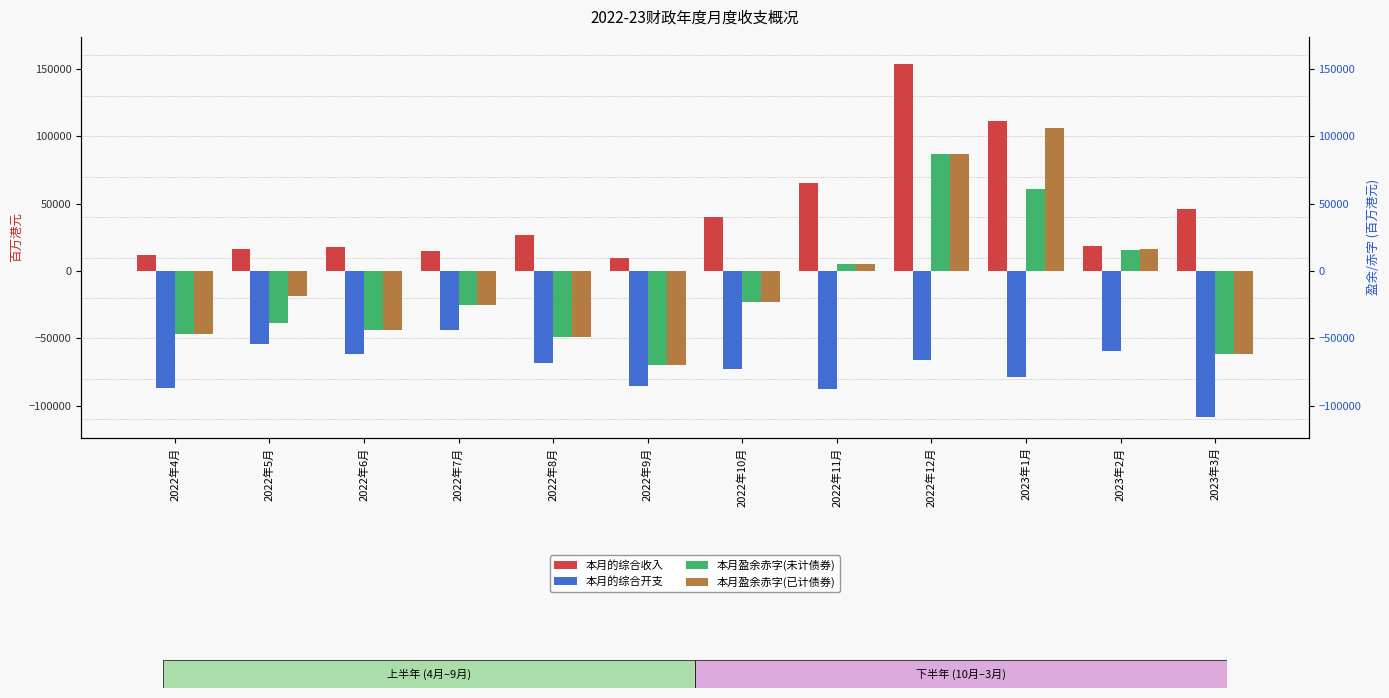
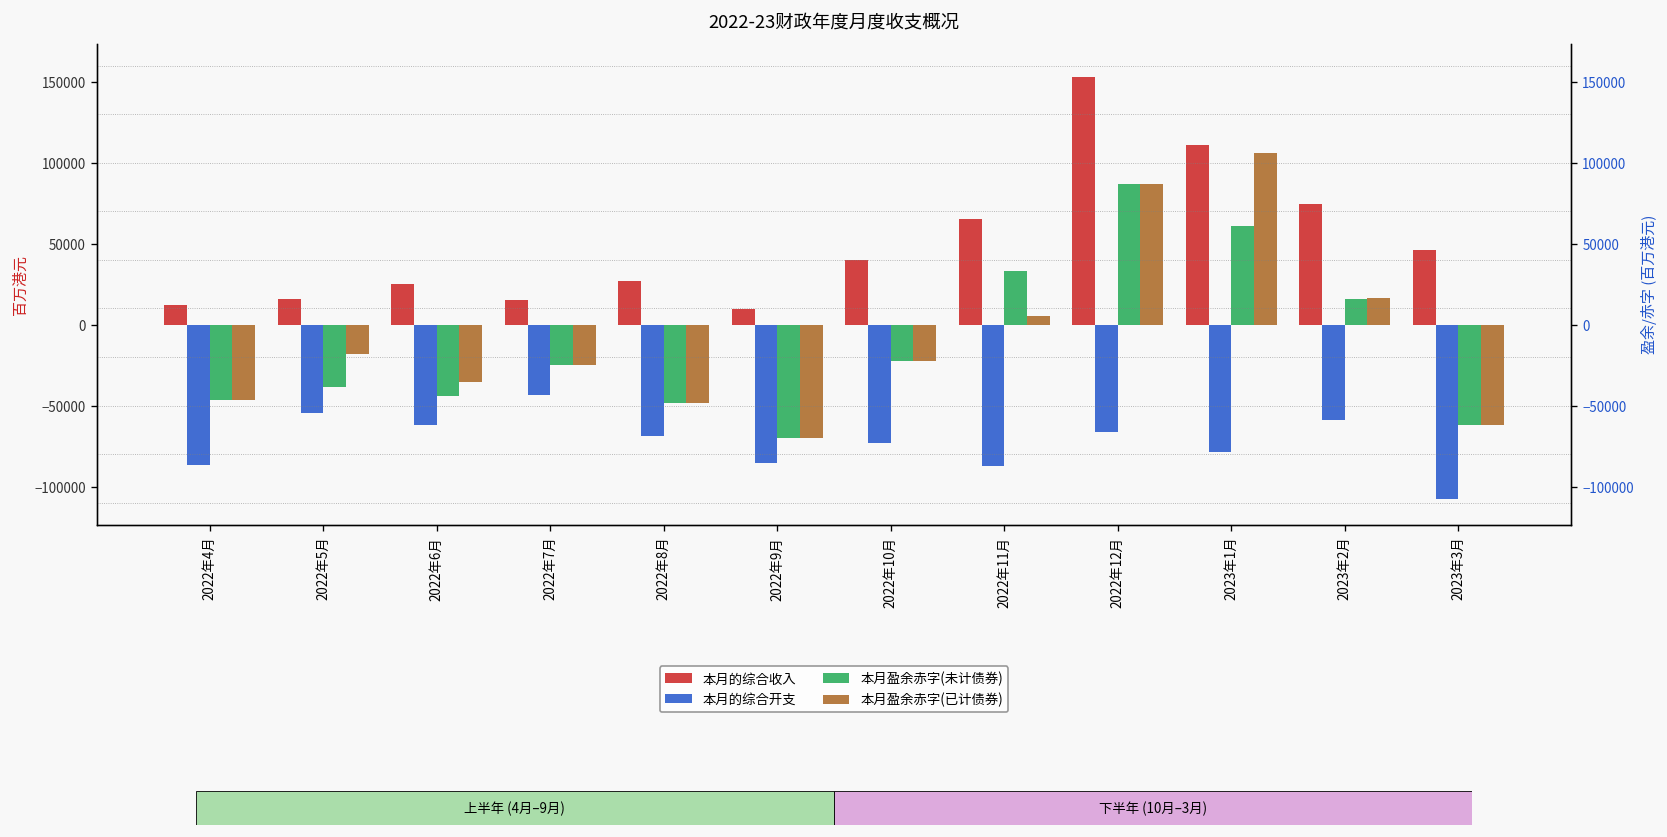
  {
    "本月的综合收入": {
      "2022年4月": 12000,
      "2022年5月": 16000,
-     "2022年6月": 18000,
+     "2022年6月": 25000,
      "2022年7月": 15000,
      "2022年8月": 27000,
      "2022年9月": 9000,
      "2022年10月": 40000,
      "2022年11月": 65000,
      "2022年12月": 153000,
      "2023年1月": 111000,
-     "2023年2月": 19000,
+     "2023年2月": 75000,
      "2023年3月": 46000
    },
    "本月的综合开支": {
      "2022年4月": -87000,
      "2022年5月": -54000,
      "2022年6月": -62000,
      "2022年7月": -44000,
      "2022年8月": -69000,
      "2022年9月": -86000,
      "2022年10月": -73000,
      "2022年11月": -88000,
      "2022年12月": -66000,
      "2023年1月": -79000,
      "2023年2月": -59000,
      "2023年3月": -108000
    },
    "本月盈余赤字(未计债券)": {
      "2022年4月": -47000,
      "2022年5月": -38000,
      "2022年6月": -44000,
      "2022年7月": -25000,
      "2022年8月": -49000,
      "2022年9月": -70000,
      "2022年10月": -23000,
-     "2022年11月": 5000,
+     "2022年11月": 33000,
      "2022年12月": 87000,
      "2023年1月": 61000,
      "2023年2月": 16000,
      "2023年3月": -62000
    },
    "本月盈余赤字(已计债券)": {
      "2022年4月": -47000,
      "2022年5月": -18000,
-     "2022年6月": -44000,
+     "2022年6月": -36000,
      "2022年7月": -25000,
      "2022年8月": -49000,
      "2022年9月": -70000,
      "2022年10月": -23000,
      "2022年11月": 5000,
      "2022年12月": 87000,
      "2023年1月": 106000,
      "2023年2月": 16000,
      "2023年3月": -62000
    }
  }
